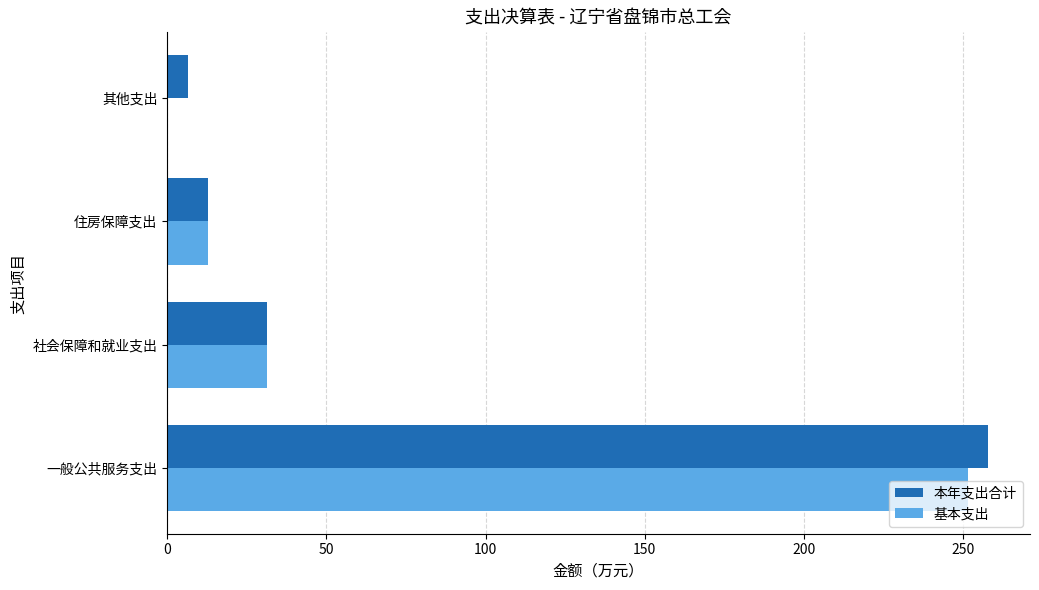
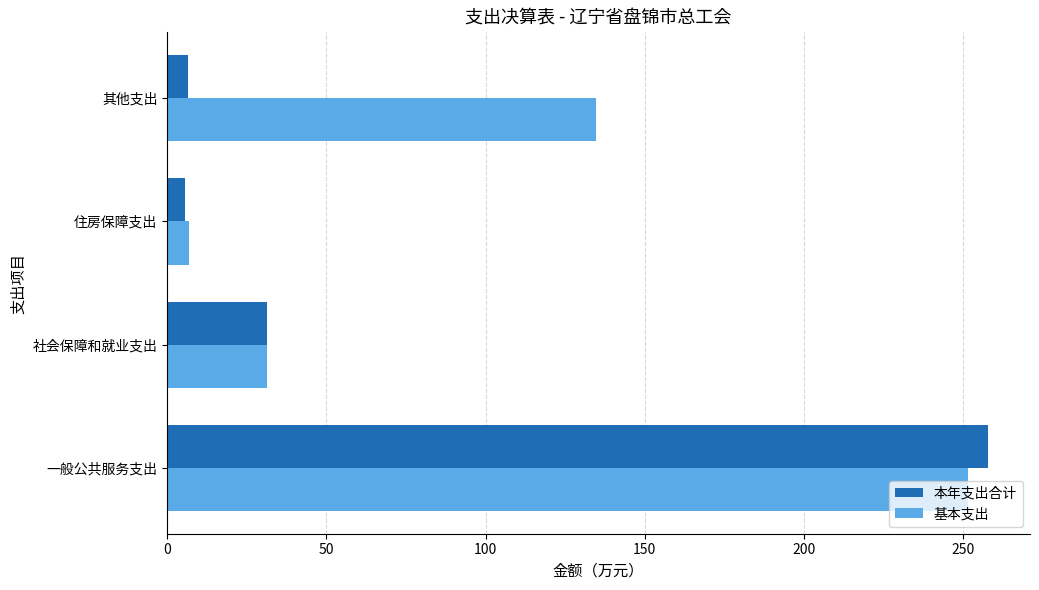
  {
    "本年支出合计": {
      "其他支出": 7,
-     "住房保障支出": 13,
+     "住房保障支出": 6,
      "社会保障和就业支出": 31,
      "一般公共服务支出": 258
    },
    "基本支出": {
-     "其他支出": 0,
-     "住房保障支出": 13,
+     "其他支出": 135,
+     "住房保障支出": 7,
      "社会保障和就业支出": 31
    }
  }
